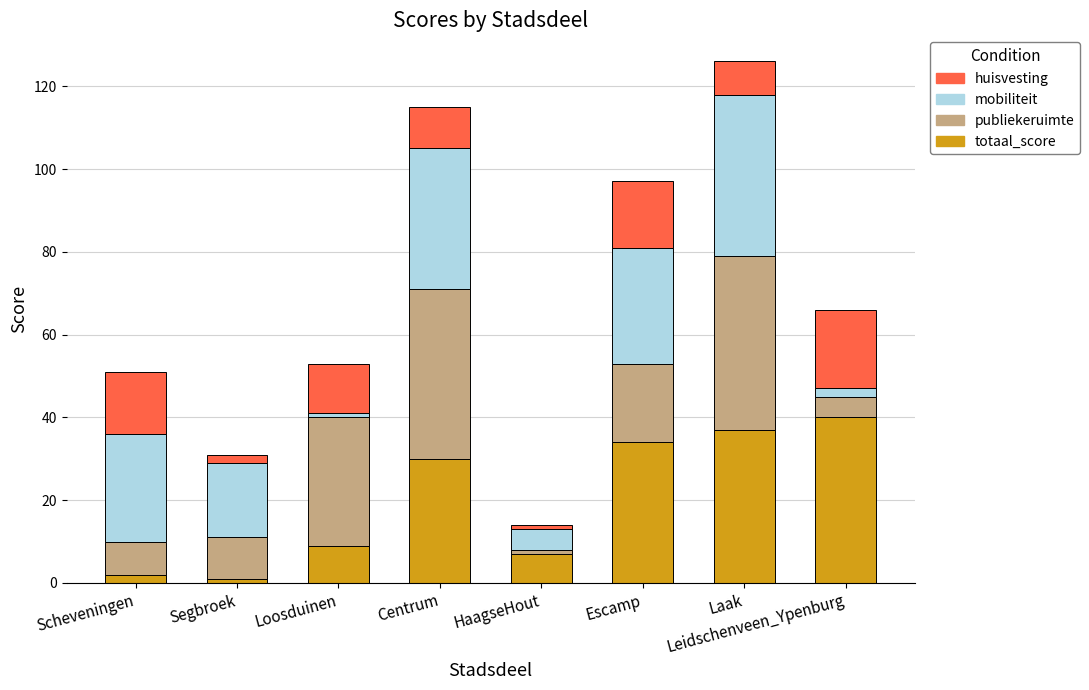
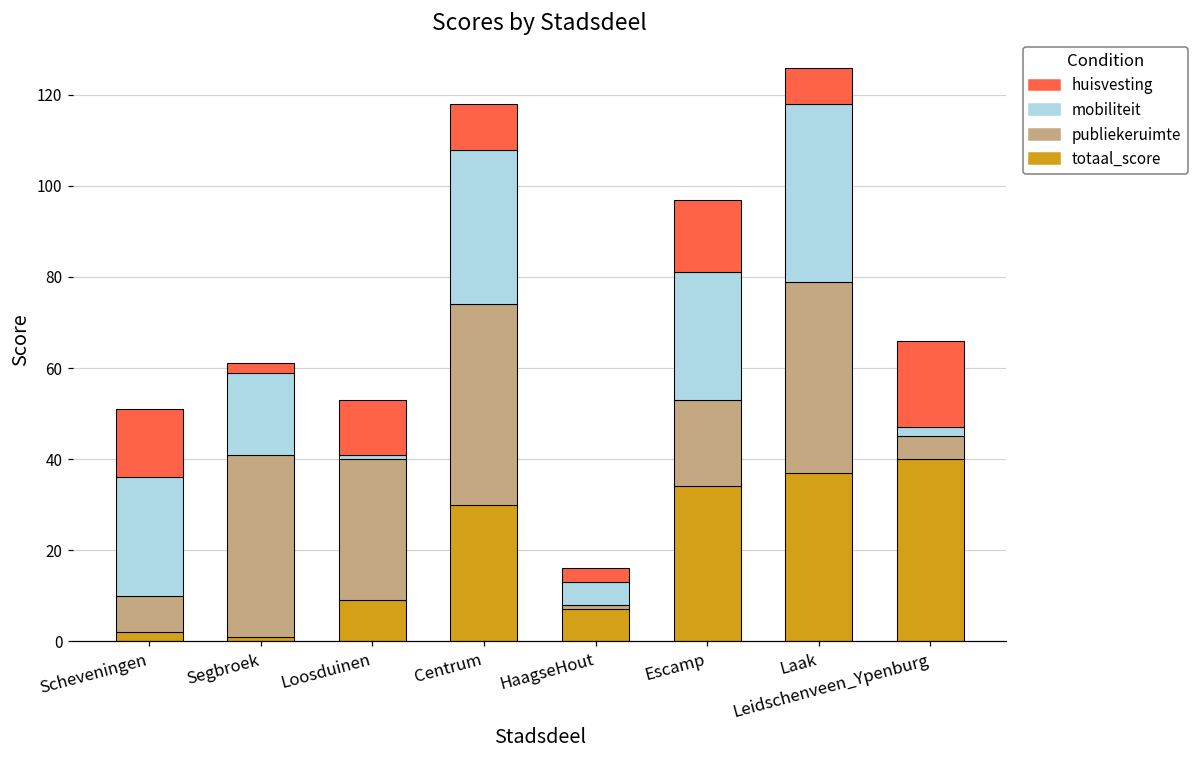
  {
    "totaal_score": {
      "Scheveningen": 2,
      "Segbroek": 1,
      "Loosduinen": 9,
      "Centrum": 30,
      "HaagseHout": 7,
      "Escamp": 34,
      "Laak": 37,
      "Leidschenveen_Ypenburg": 40
    },
    "publiekeruimte": {
      "Scheveningen": 8,
-     "Segbroek": 10,
+     "Segbroek": 40,
      "Loosduinen": 31,
-     "Centrum": 41,
+     "Centrum": 44,
      "HaagseHout": 1,
      "Escamp": 19,
      "Laak": 42,
      "Leidschenveen_Ypenburg": 5
    },
    "mobiliteit": {
      "Scheveningen": 26,
      "Segbroek": 18,
      "Loosduinen": 1,
      "Centrum": 34,
      "HaagseHout": 5,
      "Escamp": 28,
      "Laak": 39,
      "Leidschenveen_Ypenburg": 2
    },
    "huisvesting": {
      "Scheveningen": 15,
      "Segbroek": 2,
      "Loosduinen": 12,
      "Centrum": 10,
-     "HaagseHout": 1,
+     "HaagseHout": 3,
      "Escamp": 16,
      "Laak": 8,
      "Leidschenveen_Ypenburg": 19
    }
  }
